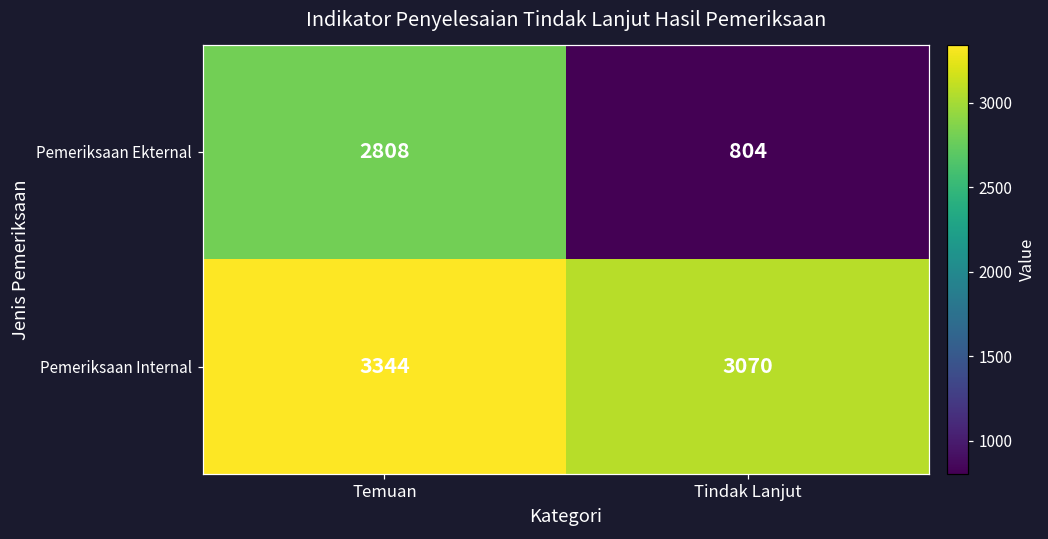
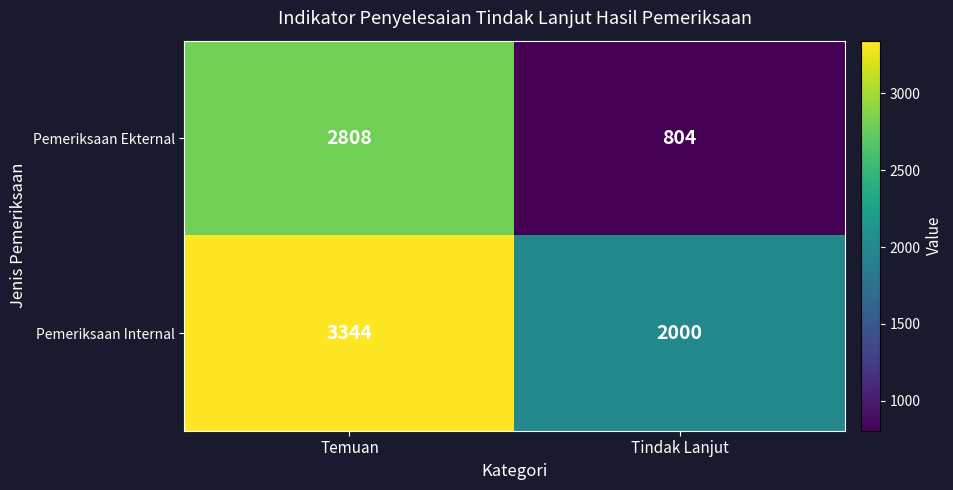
  {
    "Pemeriksaan Ekternal": {
      "Temuan": 2808,
      "Tindak Lanjut": 804
    },
    "Pemeriksaan Internal": {
      "Temuan": 3344,
-     "Tindak Lanjut": 3070
+     "Tindak Lanjut": 2000
    }
  }
